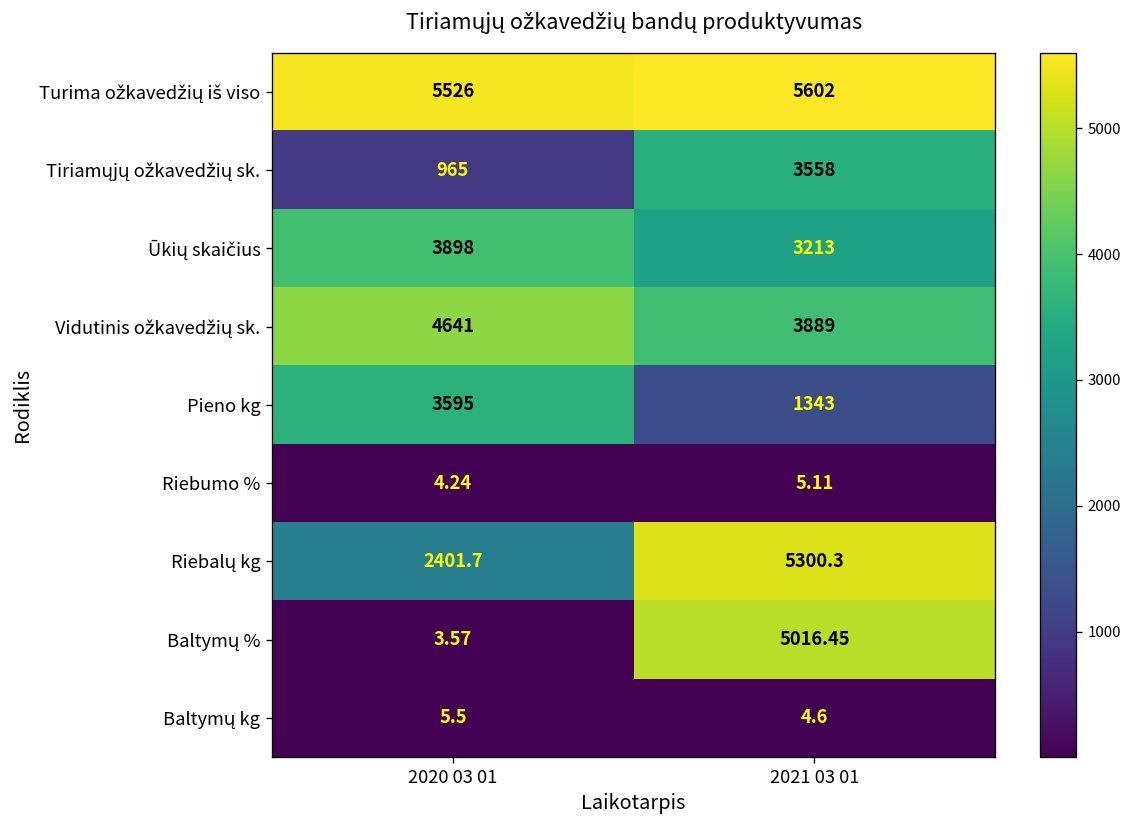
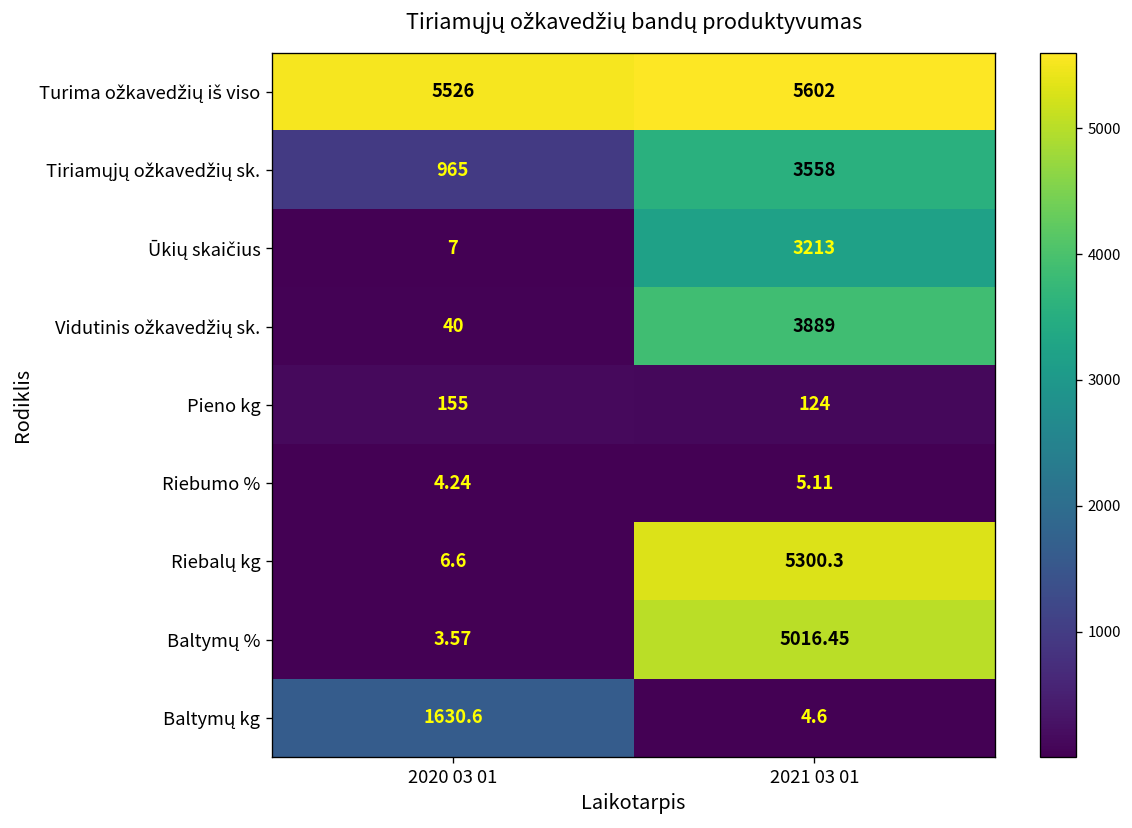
  {
    "Turima ožkavedžių iš viso": {
      "2020 03 01": 5526,
      "2021 03 01": 5602
    },
    "Tiriamųjų ožkavedžių sk.": {
      "2020 03 01": 965,
      "2021 03 01": 3558
    },
    "Ūkių skaičius": {
-     "2020 03 01": 3898,
+     "2020 03 01": 7,
      "2021 03 01": 3213
    },
    "Vidutinis ožkavedžių sk.": {
-     "2020 03 01": 4641,
+     "2020 03 01": 40,
      "2021 03 01": 3889
    },
    "Pieno kg": {
-     "2020 03 01": 3595,
-     "2021 03 01": 1343
+     "2020 03 01": 155,
+     "2021 03 01": 124
    },
    "Riebumo %": {
      "2020 03 01": 4.24,
      "2021 03 01": 5.11
    },
    "Riebalų kg": {
-     "2020 03 01": 2401.7,
+     "2020 03 01": 6.6,
      "2021 03 01": 5300.3
    },
    "Baltymų %": {
      "2020 03 01": 3.57,
      "2021 03 01": 5016.45
    },
    "Baltymų kg": {
-     "2020 03 01": 5.5,
+     "2020 03 01": 1630.6,
      "2021 03 01": 4.6
    }
  }
